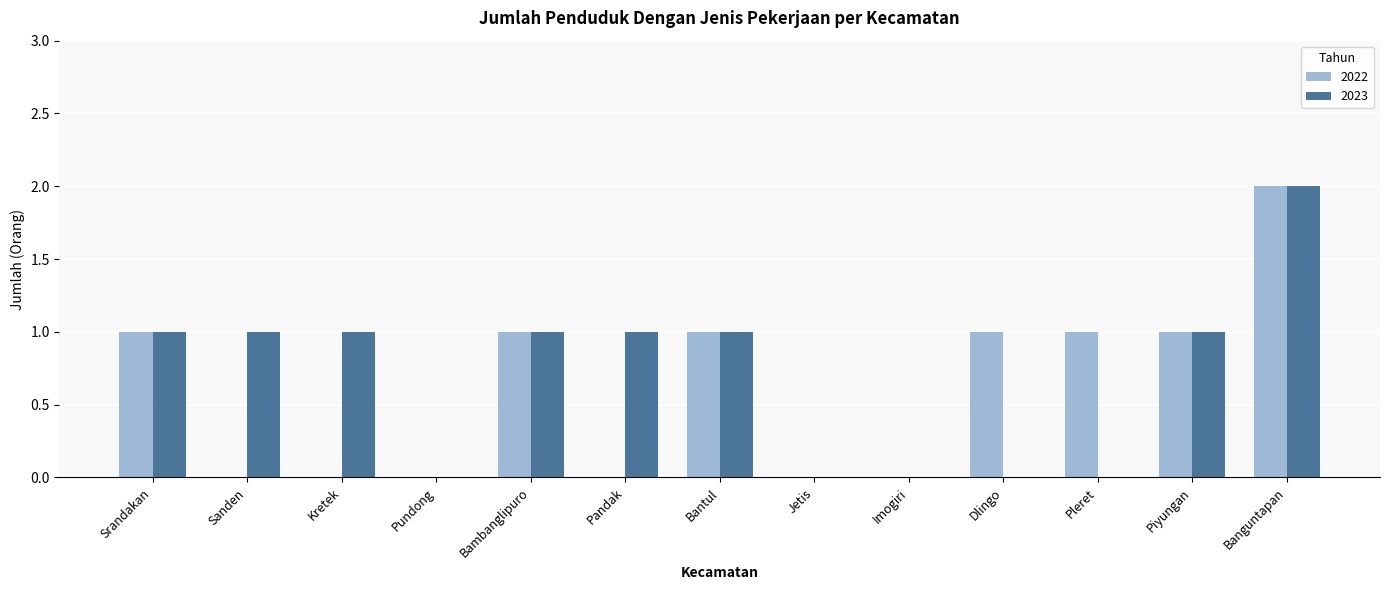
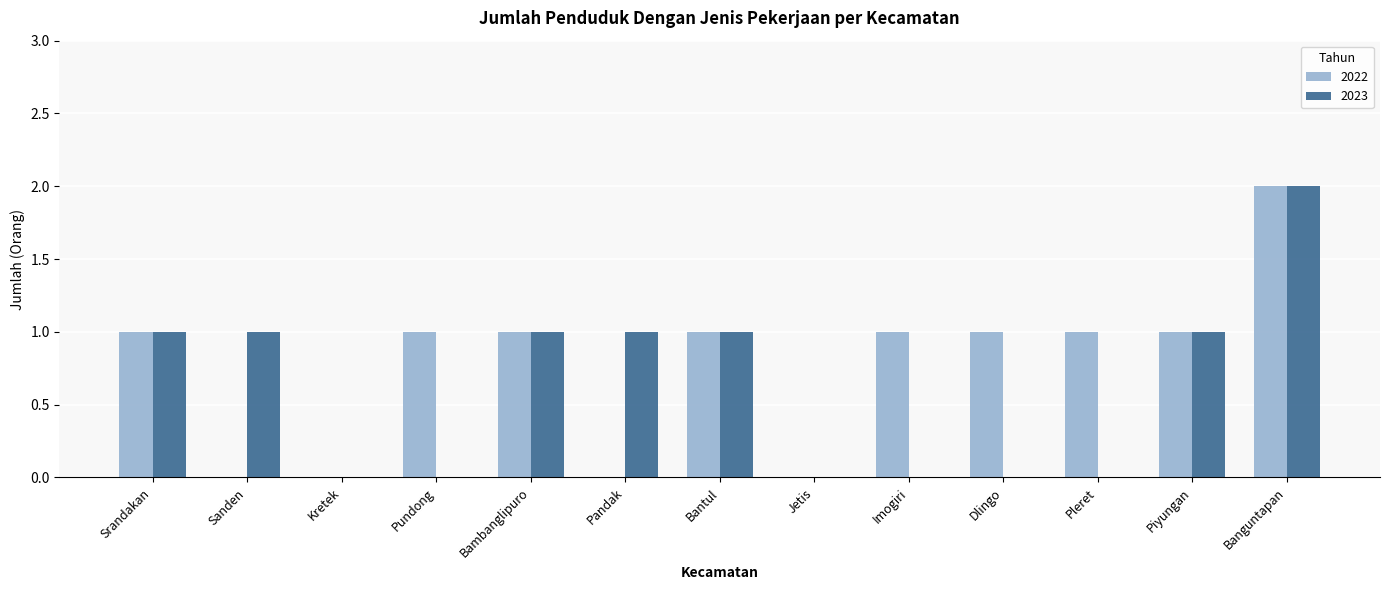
  {
    "2022": {
      "Srandakan": 1,
      "Sanden": 0,
      "Kretek": 0,
-     "Pundong": 0,
+     "Pundong": 1,
      "Bambanglipuro": 1,
      "Pandak": 0,
      "Bantul": 1,
      "Jetis": 0,
-     "Imogiri": 0,
+     "Imogiri": 1,
      "Dlingo": 1,
      "Pleret": 1,
      "Piyungan": 1,
      "Banguntapan": 2
    },
    "2023": {
      "Srandakan": 1,
      "Sanden": 1,
-     "Kretek": 1,
+     "Kretek": 0,
      "Pundong": 0,
      "Bambanglipuro": 1,
      "Pandak": 1,
      "Bantul": 1,
      "Jetis": 0,
      "Imogiri": 0,
      "Dlingo": 0,
      "Pleret": 0,
      "Piyungan": 1,
      "Banguntapan": 2
    }
  }
